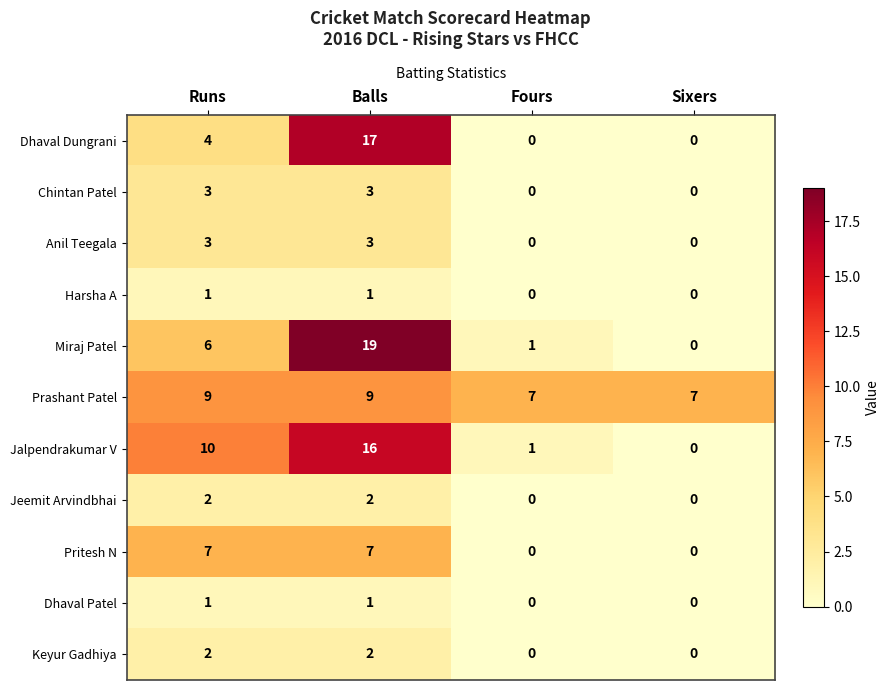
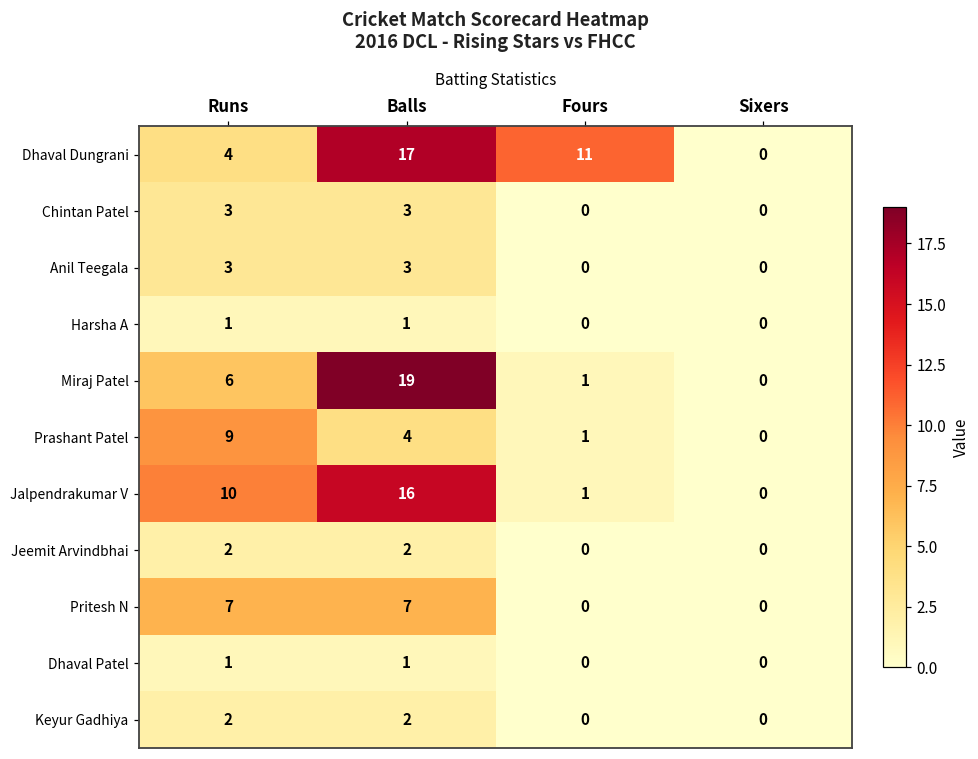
  {
    "Dhaval Dungrani": {
      "Runs": 4,
      "Balls": 17,
-     "Fours": 0,
+     "Fours": 11,
      "Sixers": 0
    },
    "Chintan Patel": {
      "Runs": 3,
      "Balls": 3,
      "Fours": 0,
      "Sixers": 0
    },
    "Anil Teegala": {
      "Runs": 3,
      "Balls": 3,
      "Fours": 0,
      "Sixers": 0
    },
    "Harsha A": {
      "Runs": 1,
      "Balls": 1,
      "Fours": 0,
      "Sixers": 0
    },
    "Miraj Patel": {
      "Runs": 6,
      "Balls": 19,
      "Fours": 1,
      "Sixers": 0
    },
    "Prashant Patel": {
      "Runs": 9,
-     "Balls": 9,
-     "Fours": 7,
-     "Sixers": 7
+     "Balls": 4,
+     "Fours": 1,
+     "Sixers": 0
    },
    "Jalpendrakumar V": {
      "Runs": 10,
      "Balls": 16,
      "Fours": 1,
      "Sixers": 0
    },
    "Jeemit Arvindbhai": {
      "Runs": 2,
      "Balls": 2,
      "Fours": 0,
      "Sixers": 0
    },
    "Pritesh N": {
      "Runs": 7,
      "Balls": 7,
      "Fours": 0,
      "Sixers": 0
    },
    "Dhaval Patel": {
      "Runs": 1,
      "Balls": 1,
      "Fours": 0,
      "Sixers": 0
    },
    "Keyur Gadhiya": {
      "Runs": 2,
      "Balls": 2,
      "Fours": 0,
      "Sixers": 0
    }
  }
